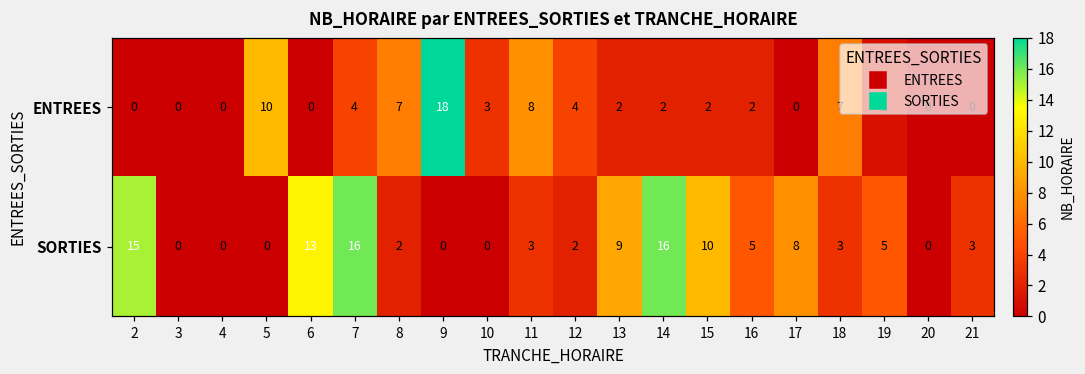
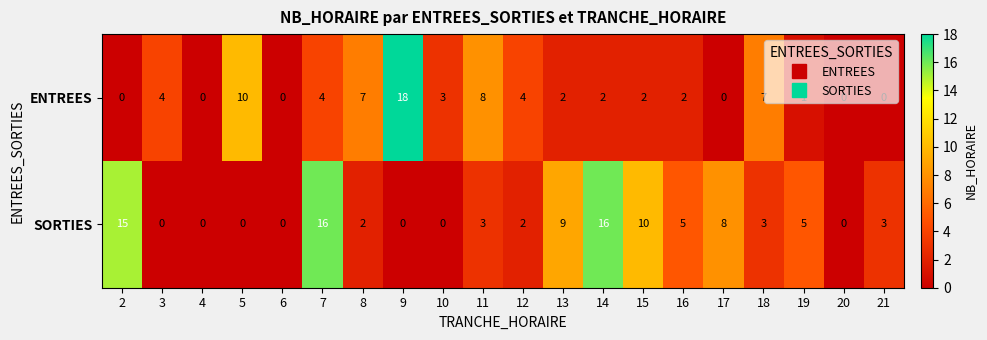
  {
    "ENTREES": {
      "2": 0,
-     "3": 0,
+     "3": 4,
      "4": 0,
      "5": 10,
      "6": 0,
      "7": 4,
      "8": 7,
      "9": 18,
      "10": 3,
      "11": 8,
      "12": 4,
      "13": 2,
      "14": 2,
      "15": 2,
      "16": 2,
      "17": 0
    },
    "SORTIES": {
      "2": 15,
      "3": 0,
      "4": 0,
      "5": 0,
-     "6": 13,
+     "6": 0,
      "7": 16,
      "8": 2,
      "9": 0,
      "10": 0,
      "11": 3,
      "12": 2,
      "13": 9,
      "14": 16,
      "15": 10,
      "16": 5,
      "17": 8,
      "18": 3,
      "19": 5,
      "20": 0,
      "21": 3
    }
  }
